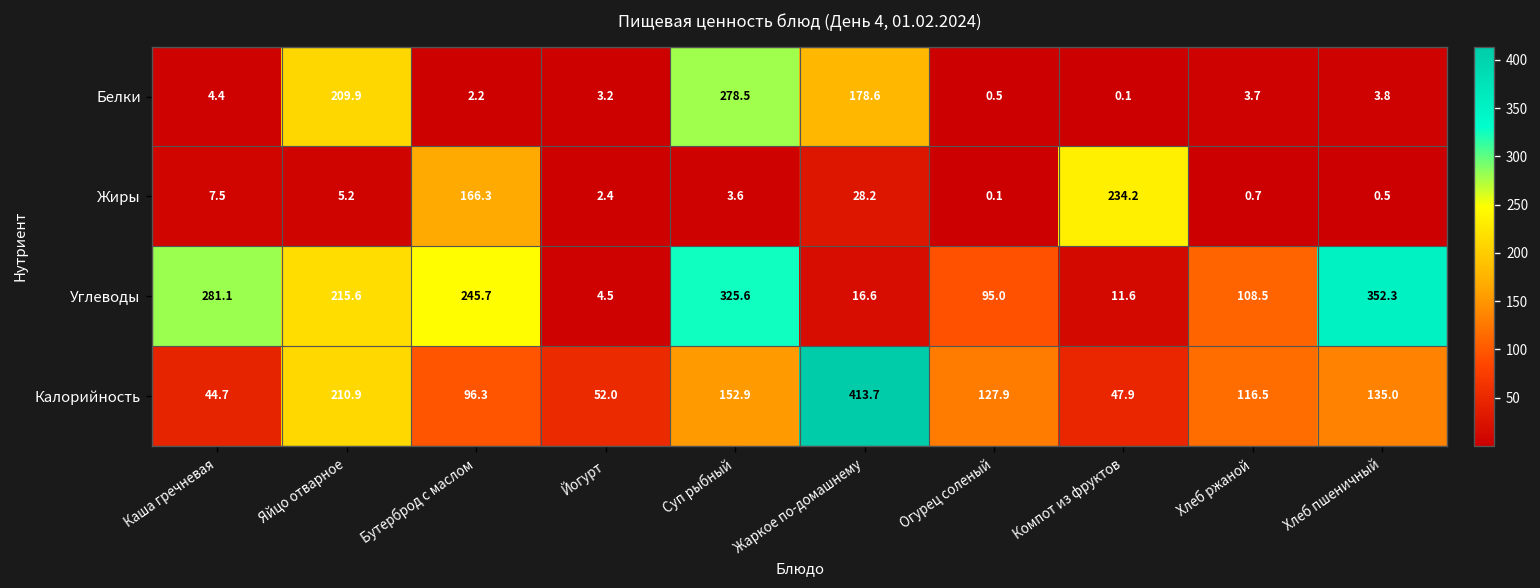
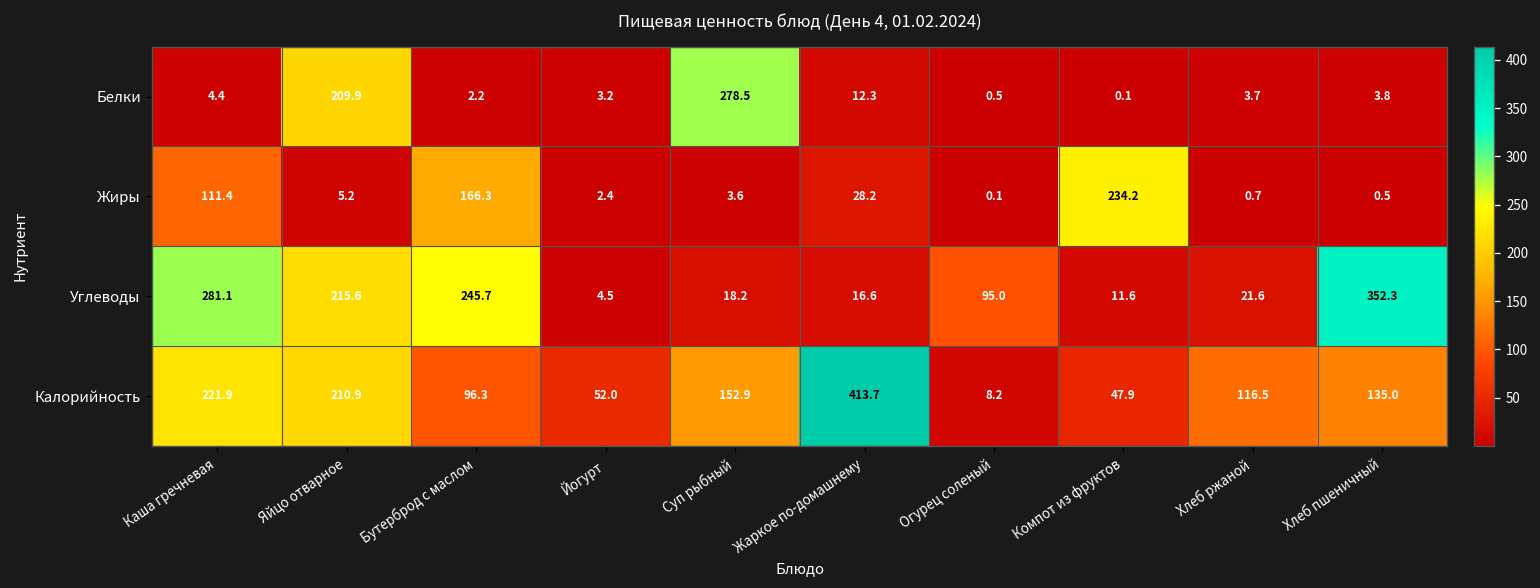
  {
    "Белки": {
      "Каша гречневая": 4.4,
      "Яйцо отварное": 209.9,
      "Бутерброд с маслом": 2.2,
      "Йогурт": 3.2,
      "Суп рыбный": 278.5,
-     "Жаркое по-домашнему": 178.6,
+     "Жаркое по-домашнему": 12.3,
      "Огурец соленый": 0.5,
      "Компот из фруктов": 0.1,
      "Хлеб ржаной": 3.7,
      "Хлеб пшеничный": 3.8
    },
    "Жиры": {
-     "Каша гречневая": 7.5,
+     "Каша гречневая": 111.4,
      "Яйцо отварное": 5.2,
      "Бутерброд с маслом": 166.3,
      "Йогурт": 2.4,
      "Суп рыбный": 3.6,
      "Жаркое по-домашнему": 28.2,
      "Огурец соленый": 0.1,
      "Компот из фруктов": 234.2,
      "Хлеб ржаной": 0.7,
      "Хлеб пшеничный": 0.5
    },
    "Углеводы": {
      "Каша гречневая": 281.1,
      "Яйцо отварное": 215.6,
      "Бутерброд с маслом": 245.7,
      "Йогурт": 4.5,
-     "Суп рыбный": 325.6,
+     "Суп рыбный": 18.2,
      "Жаркое по-домашнему": 16.6,
      "Огурец соленый": 95.0,
      "Компот из фруктов": 11.6,
-     "Хлеб ржаной": 108.5,
+     "Хлеб ржаной": 21.6,
      "Хлеб пшеничный": 352.3
    },
    "Калорийность": {
-     "Каша гречневая": 44.7,
+     "Каша гречневая": 221.9,
      "Яйцо отварное": 210.9,
      "Бутерброд с маслом": 96.3,
      "Йогурт": 52.0,
      "Суп рыбный": 152.9,
      "Жаркое по-домашнему": 413.7,
-     "Огурец соленый": 127.9,
+     "Огурец соленый": 8.2,
      "Компот из фруктов": 47.9,
      "Хлеб ржаной": 116.5,
      "Хлеб пшеничный": 135.0
    }
  }
